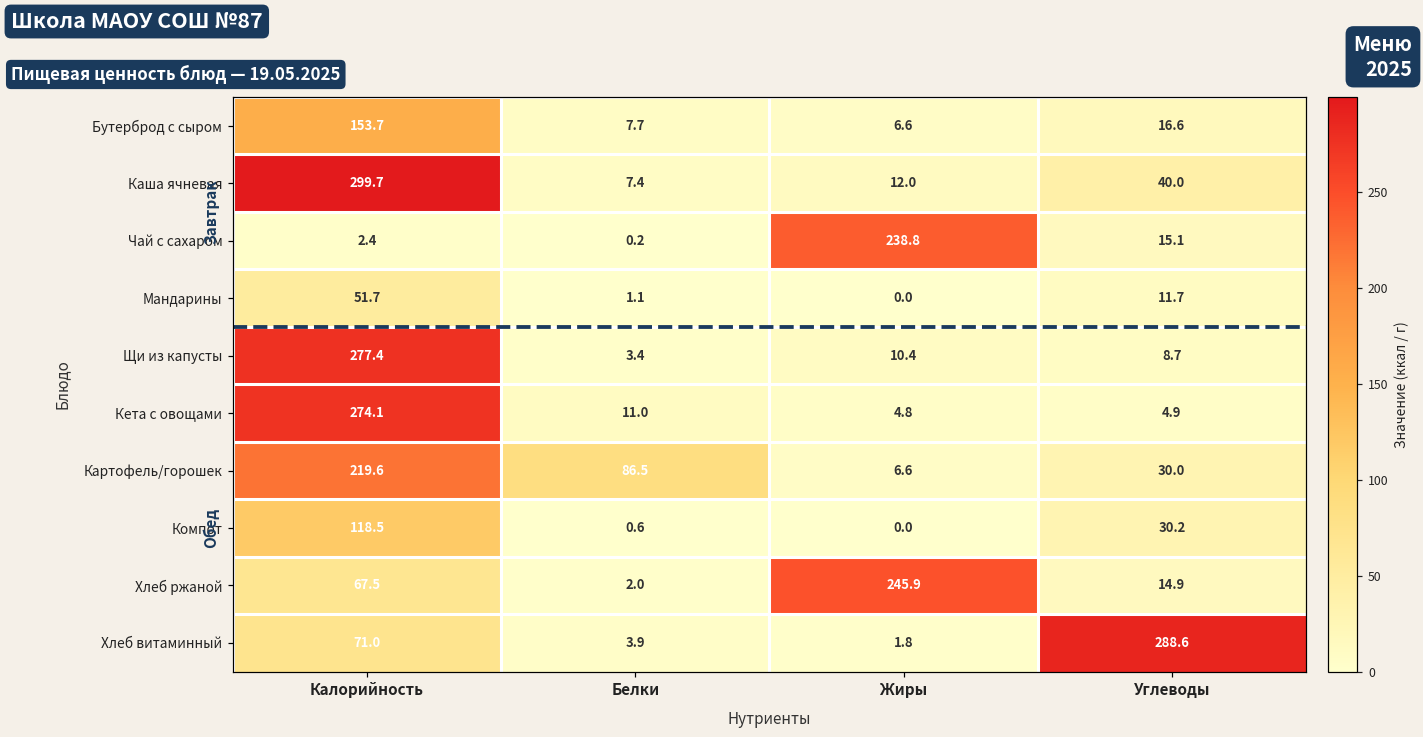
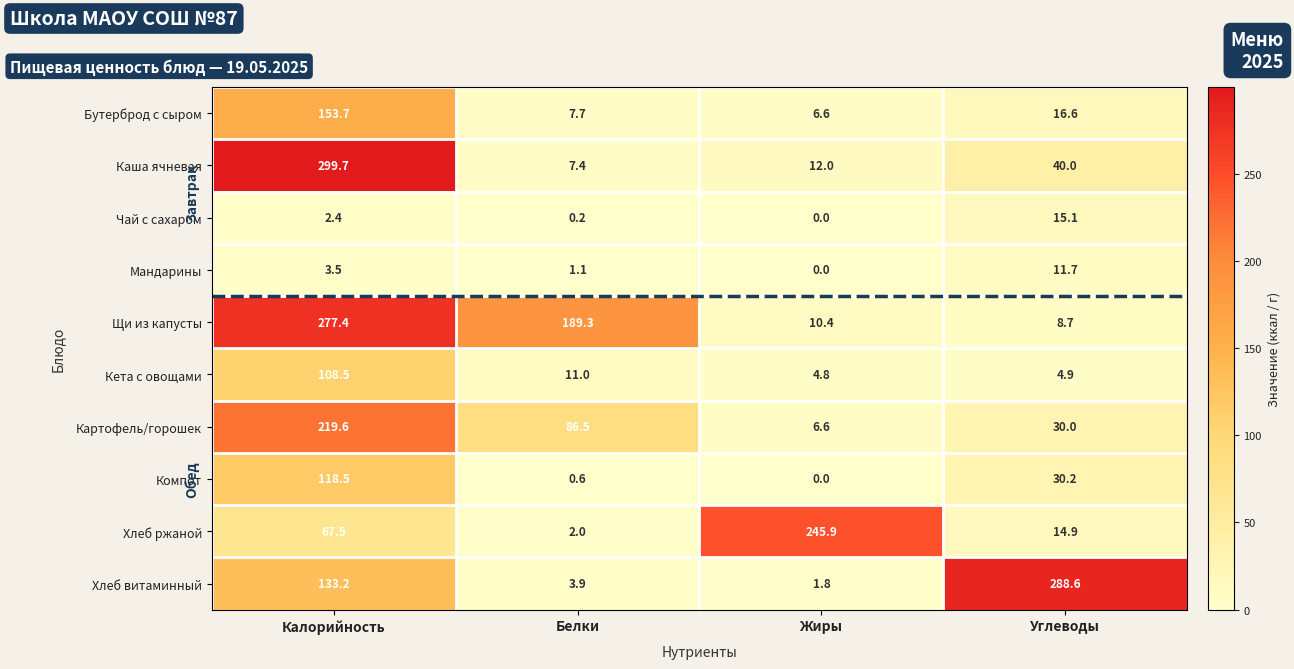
  {
    "Бутерброд с сыром": {
      "Калорийность": 153.7,
      "Белки": 7.7,
      "Жиры": 6.6,
      "Углеводы": 16.6
    },
    "Каша ячневая": {
      "Калорийность": 299.7,
      "Белки": 7.4,
      "Жиры": 12.0,
      "Углеводы": 40.0
    },
    "Чай с сахаром": {
      "Калорийность": 2.4,
      "Белки": 0.2,
-     "Жиры": 238.8,
+     "Жиры": 0.0,
      "Углеводы": 15.1
    },
    "Мандарины": {
-     "Калорийность": 51.7,
+     "Калорийность": 3.5,
      "Белки": 1.1,
      "Жиры": 0.0,
      "Углеводы": 11.7
    },
    "Щи из капусты": {
      "Калорийность": 277.4,
-     "Белки": 3.4,
+     "Белки": 189.3,
      "Жиры": 10.4,
      "Углеводы": 8.7
    },
    "Кета с овощами": {
-     "Калорийность": 274.1,
+     "Калорийность": 108.5,
      "Белки": 11.0,
      "Жиры": 4.8,
      "Углеводы": 4.9
    },
    "Картофель/горошек": {
      "Калорийность": 219.6,
      "Белки": 86.5,
      "Жиры": 6.6,
      "Углеводы": 30.0
    },
    "Компот": {
      "Калорийность": 118.5,
      "Белки": 0.6,
      "Жиры": 0.0,
      "Углеводы": 30.2
    },
    "Хлеб ржаной": {
      "Калорийность": 67.5,
      "Белки": 2.0,
      "Жиры": 245.9,
      "Углеводы": 14.9
    },
    "Хлеб витаминный": {
-     "Калорийность": 71.0,
+     "Калорийность": 133.2,
      "Белки": 3.9,
      "Жиры": 1.8,
      "Углеводы": 288.6
    }
  }
